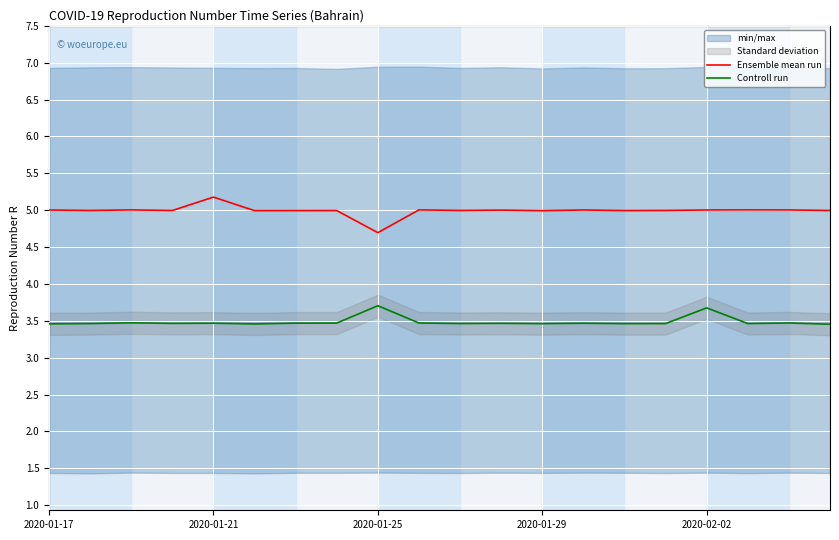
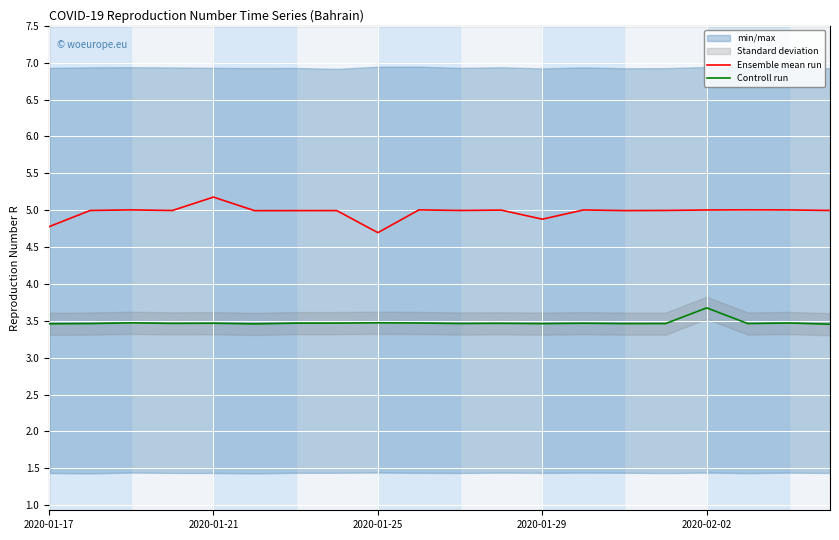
  {
    "Ensemble mean run": {
-     "2020-01-17": 5.0,
+     "2020-01-17": 4.8,
      "2020-01-21": 5.2,
      "2020-01-25": 4.7,
-     "2020-01-29": 5.0,
+     "2020-01-29": 4.9,
      "2020-02-02": 5.0
    },
    "Controll run": {
      "2020-01-17": 3.5,
      "2020-01-21": 3.5,
-     "2020-01-25": 3.7,
+     "2020-01-25": 3.5,
      "2020-01-29": 3.5,
      "2020-02-02": 3.7
    }
  }
